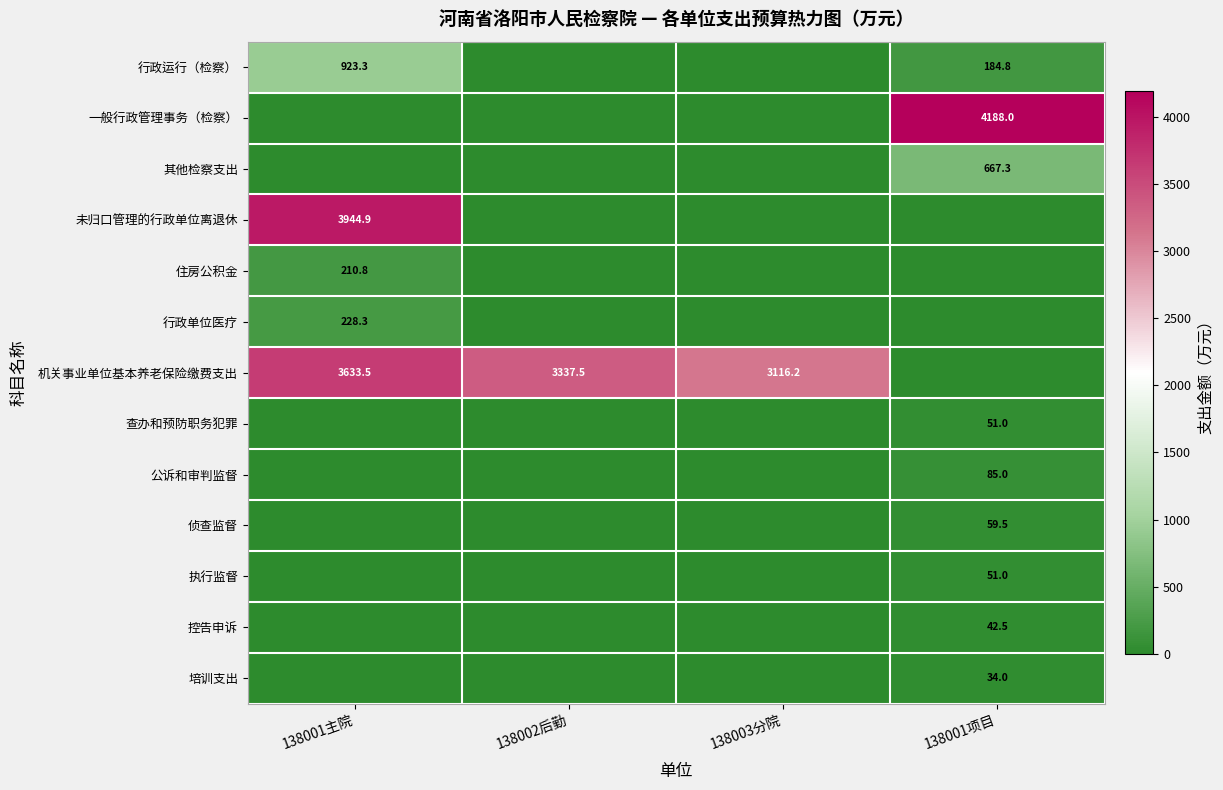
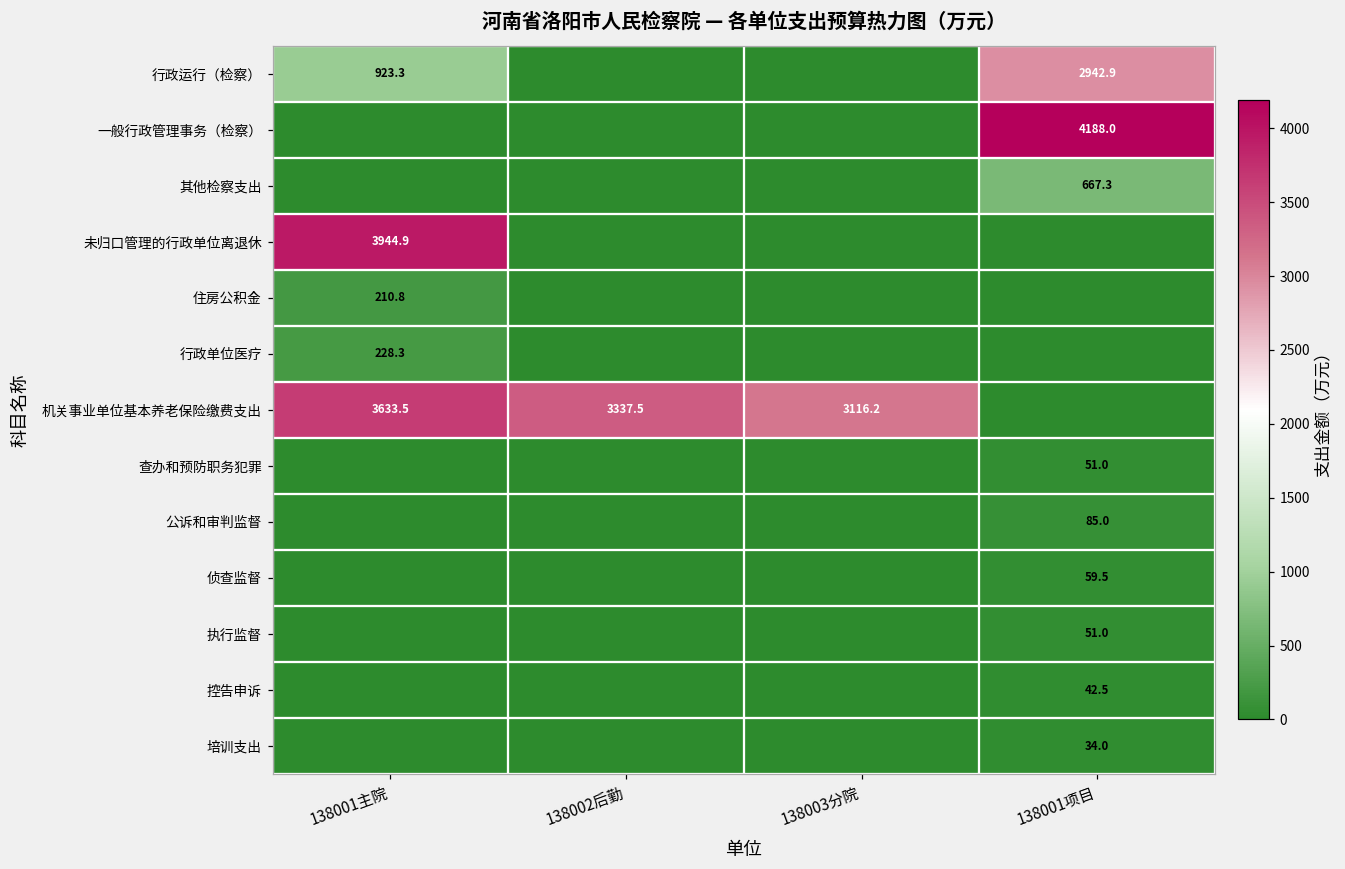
  {
    "行政运行（检察）": {
      "138001主院": 923.3,
-     "138001项目": 184.8
+     "138001项目": 2942.9
    },
    "一般行政管理事务（检察）": {
      "138001项目": 4188.0
    },
    "其他检察支出": {
      "138001项目": 667.3
    },
    "未归口管理的行政单位离退休": {
      "138001主院": 3944.9
    },
    "住房公积金": {
      "138001主院": 210.8
    },
    "行政单位医疗": {
      "138001主院": 228.3
    },
    "机关事业单位基本养老保险缴费支出": {
      "138001主院": 3633.5,
      "138002后勤": 3337.5,
      "138003分院": 3116.2
    },
    "查办和预防职务犯罪": {
      "138001项目": 51.0
    },
    "公诉和审判监督": {
      "138001项目": 85.0
    },
    "侦查监督": {
      "138001项目": 59.5
    },
    "执行监督": {
      "138001项目": 51.0
    },
    "控告申诉": {
      "138001项目": 42.5
    },
    "培训支出": {
      "138001项目": 34.0
    }
  }
